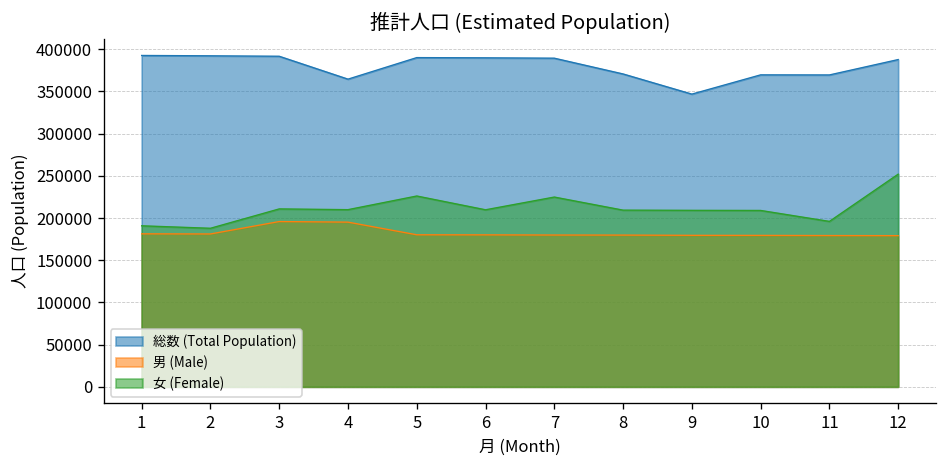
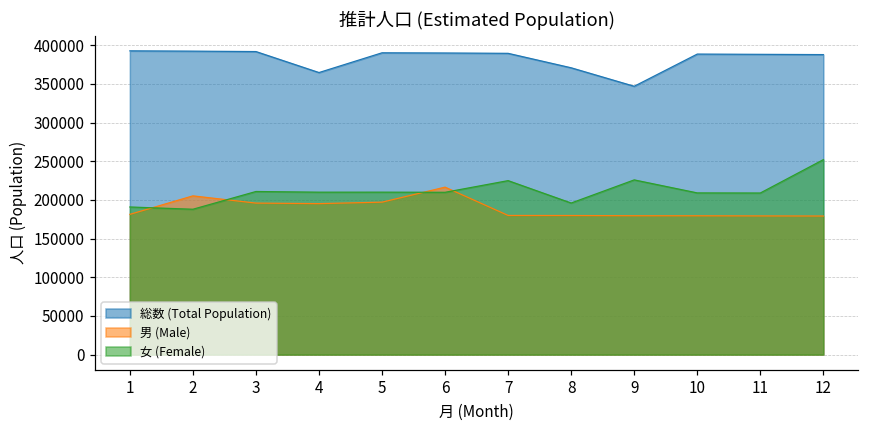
  {
    "総数 (Total Population)": {
      "1": 390000,
      "2": 390000,
      "3": 390000,
      "4": 360000,
      "5": 390000,
      "6": 390000,
      "7": 390000,
      "8": 370000,
      "9": 350000,
-     "10": 370000,
-     "11": 370000,
+     "10": 390000,
+     "11": 390000,
      "12": 390000
    },
    "男 (Male)": {
      "1": 180000,
-     "2": 180000,
+     "2": 210000,
      "3": 200000,
      "4": 200000,
-     "5": 180000,
-     "6": 180000,
+     "5": 200000,
+     "6": 220000,
      "7": 180000,
      "8": 180000,
      "9": 180000,
      "10": 180000,
      "11": 180000,
      "12": 180000
    },
    "女 (Female)": {
      "1": 190000,
      "2": 190000,
      "3": 210000,
      "4": 210000,
-     "5": 230000,
+     "5": 210000,
      "6": 210000,
      "7": 220000,
-     "8": 210000,
-     "9": 210000,
+     "8": 200000,
+     "9": 230000,
      "10": 210000,
-     "11": 200000,
+     "11": 210000,
      "12": 250000
    }
  }
